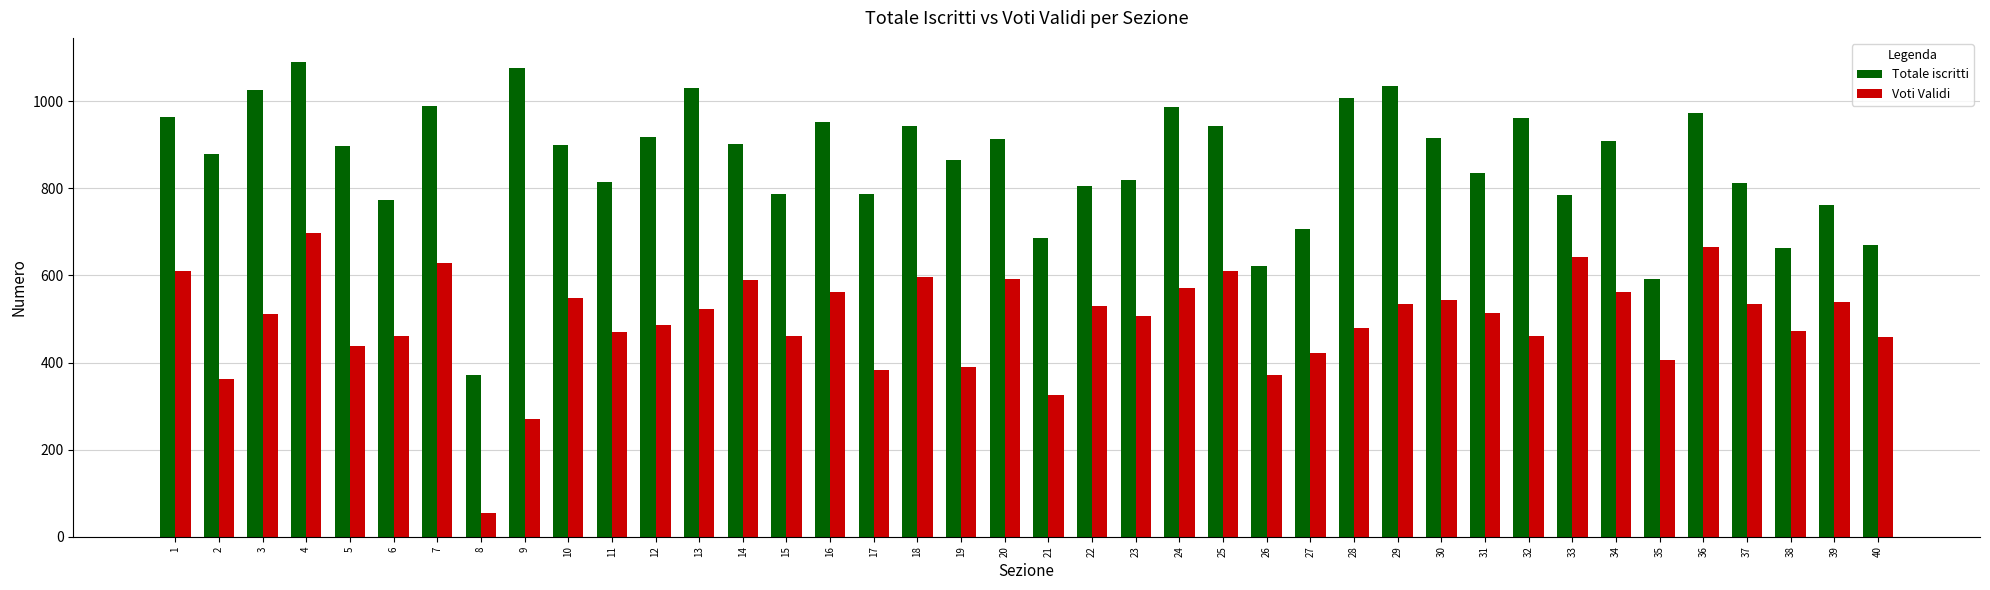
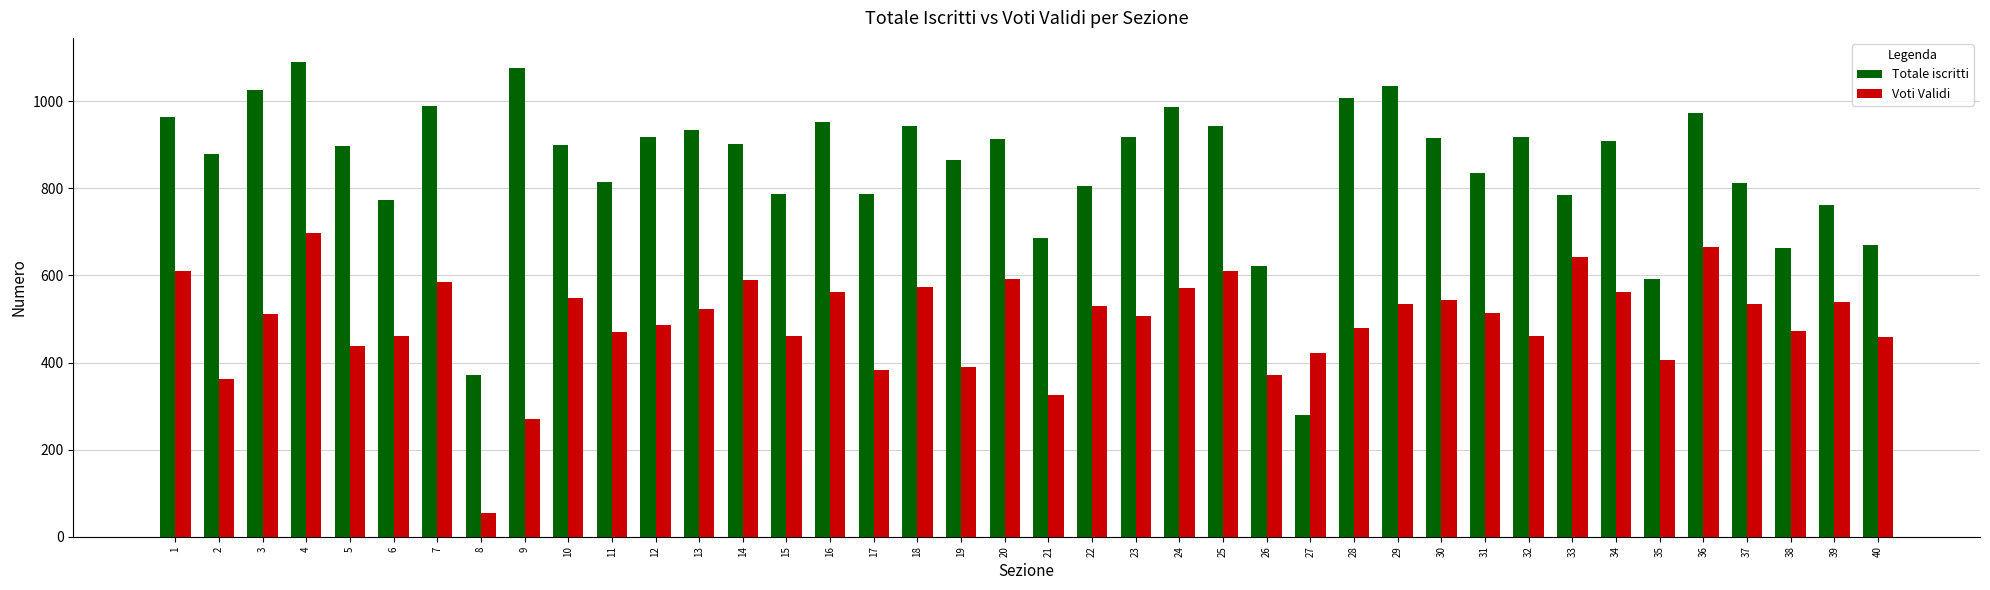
  {
    "Totale iscritti": {
      "1": 960,
      "2": 880,
      "3": 1030,
      "4": 1090,
      "5": 900,
      "6": 770,
      "7": 990,
      "8": 370,
      "9": 1080,
      "10": 900,
      "11": 810,
      "12": 920,
-     "13": 1030,
+     "13": 930,
      "14": 900,
      "15": 790,
      "16": 950,
      "17": 790,
      "18": 940,
      "19": 860,
      "20": 910,
      "21": 690,
      "22": 810,
-     "23": 820,
+     "23": 920,
      "24": 990,
      "25": 940,
      "26": 620,
-     "27": 710,
+     "27": 280,
      "28": 1010,
      "29": 1030,
      "30": 920,
      "31": 840,
-     "32": 960,
+     "32": 920,
      "33": 780,
      "34": 910,
      "35": 590,
      "36": 970,
      "37": 810,
      "38": 660,
      "39": 760,
      "40": 670
    },
    "Voti Validi": {
      "1": 610,
      "2": 360,
      "3": 510,
      "4": 700,
      "5": 440,
      "6": 460,
-     "7": 630,
+     "7": 590,
      "8": 50,
      "9": 270,
      "10": 550,
      "11": 470,
      "12": 490,
      "13": 520,
      "14": 590,
      "15": 460,
      "16": 560,
      "17": 380,
-     "18": 600,
+     "18": 570,
      "19": 390,
      "20": 590,
      "21": 330,
      "22": 530,
      "23": 510,
      "24": 570,
      "25": 610,
      "26": 370,
      "27": 420,
      "28": 480,
      "29": 530,
      "30": 540,
      "31": 510,
      "32": 460,
      "33": 640,
      "34": 560,
      "35": 410,
      "36": 670,
      "37": 540,
      "38": 470,
      "39": 540,
      "40": 460
    }
  }
